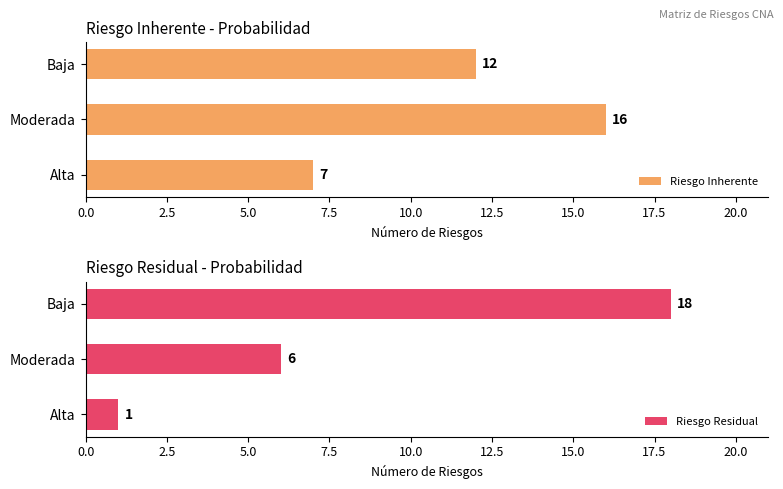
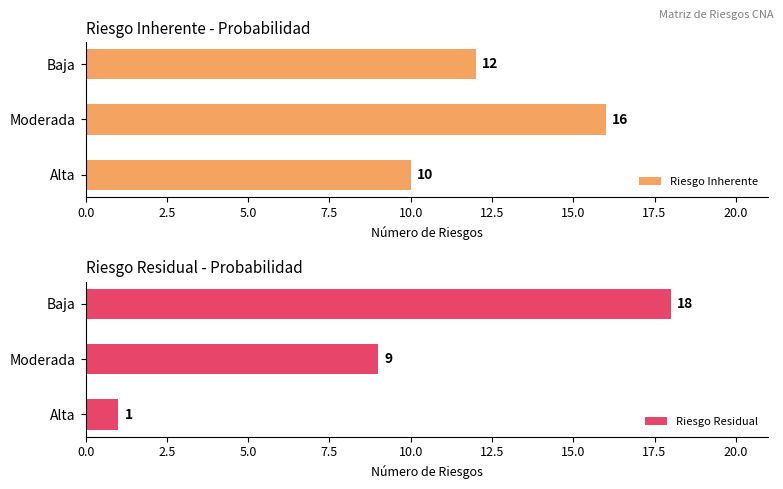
  {
    "Riesgo Inherente - Probabilidad": {
      "Baja": 12,
      "Moderada": 16,
-     "Alta": 7
+     "Alta": 10
    },
    "Riesgo Residual - Probabilidad": {
      "Baja": 18,
-     "Moderada": 6,
+     "Moderada": 9,
      "Alta": 1
    }
  }
